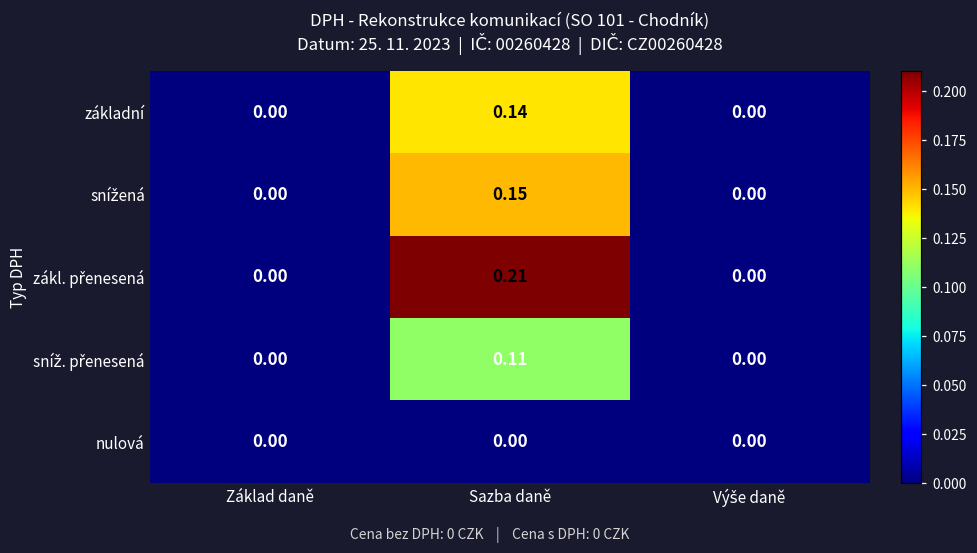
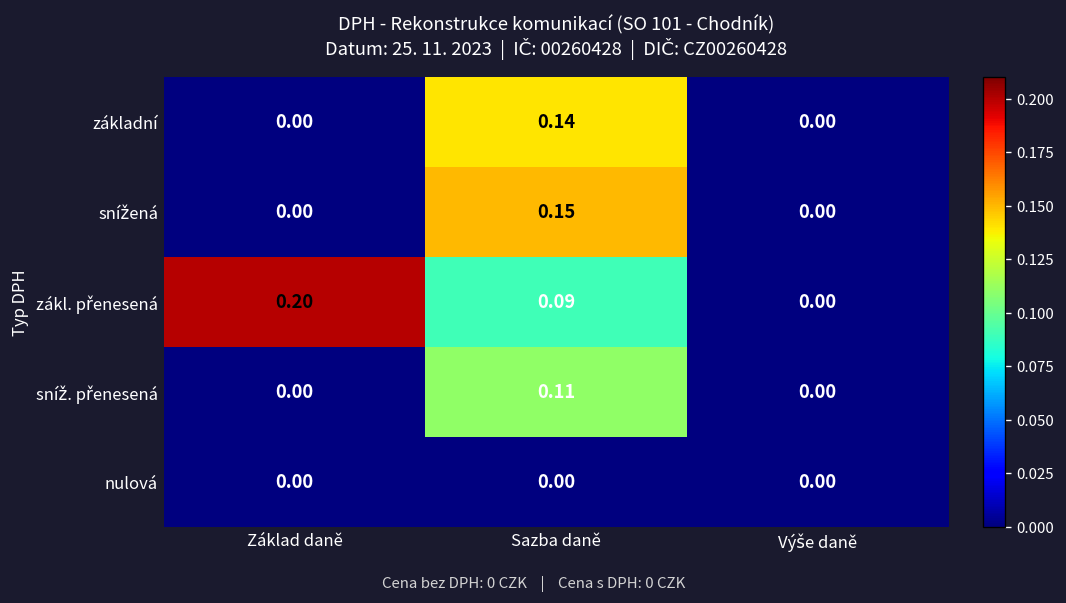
  {
    "základní": {
      "Základ daně": 0.00,
      "Sazba daně": 0.14,
      "Výše daně": 0.00
    },
    "snížená": {
      "Základ daně": 0.00,
      "Sazba daně": 0.15,
      "Výše daně": 0.00
    },
    "zákl. přenesená": {
-     "Základ daně": 0.00,
-     "Sazba daně": 0.21,
+     "Základ daně": 0.20,
+     "Sazba daně": 0.09,
      "Výše daně": 0.00
    },
    "sníž. přenesená": {
      "Základ daně": 0.00,
      "Sazba daně": 0.11,
      "Výše daně": 0.00
    },
    "nulová": {
      "Základ daně": 0.00,
      "Sazba daně": 0.00,
      "Výše daně": 0.00
    }
  }
